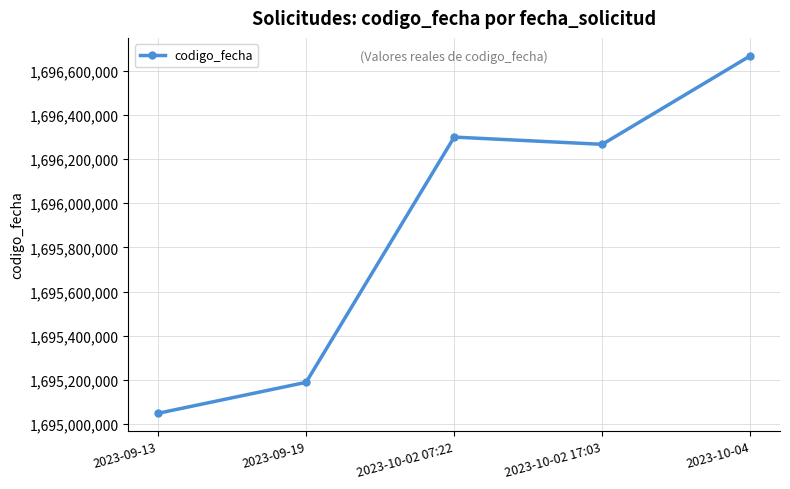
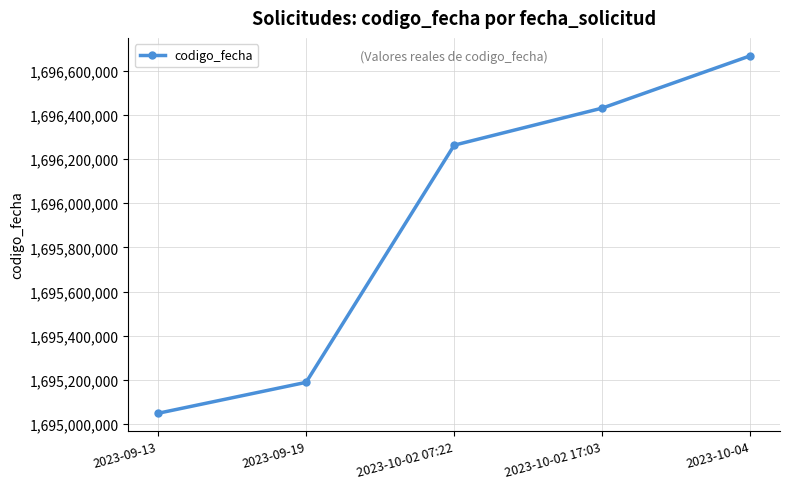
  {
    "2023-09-13": "1,695,050,000",
    "2023-09-19": "1,695,190,000",
-   "2023-10-02 07:22": "1,696,300,000",
-   "2023-10-02 17:03": "1,696,270,000",
+   "2023-10-02 07:22": "1,696,260,000",
+   "2023-10-02 17:03": "1,696,430,000",
    "2023-10-04": "1,696,670,000"
  }
